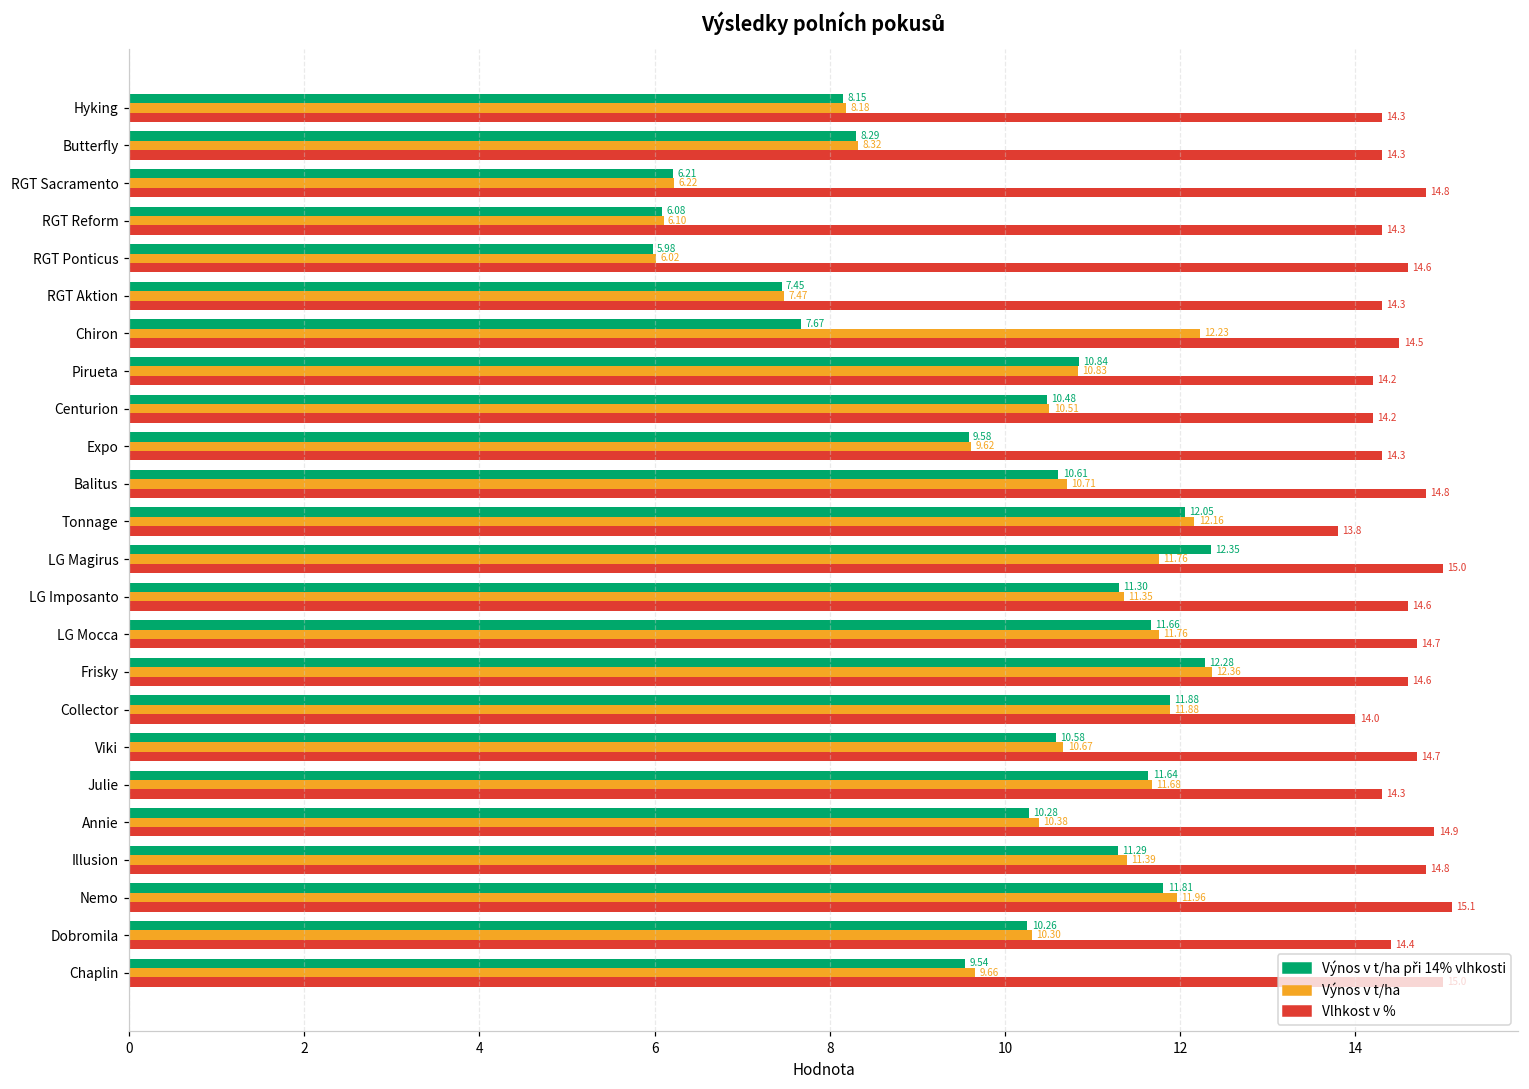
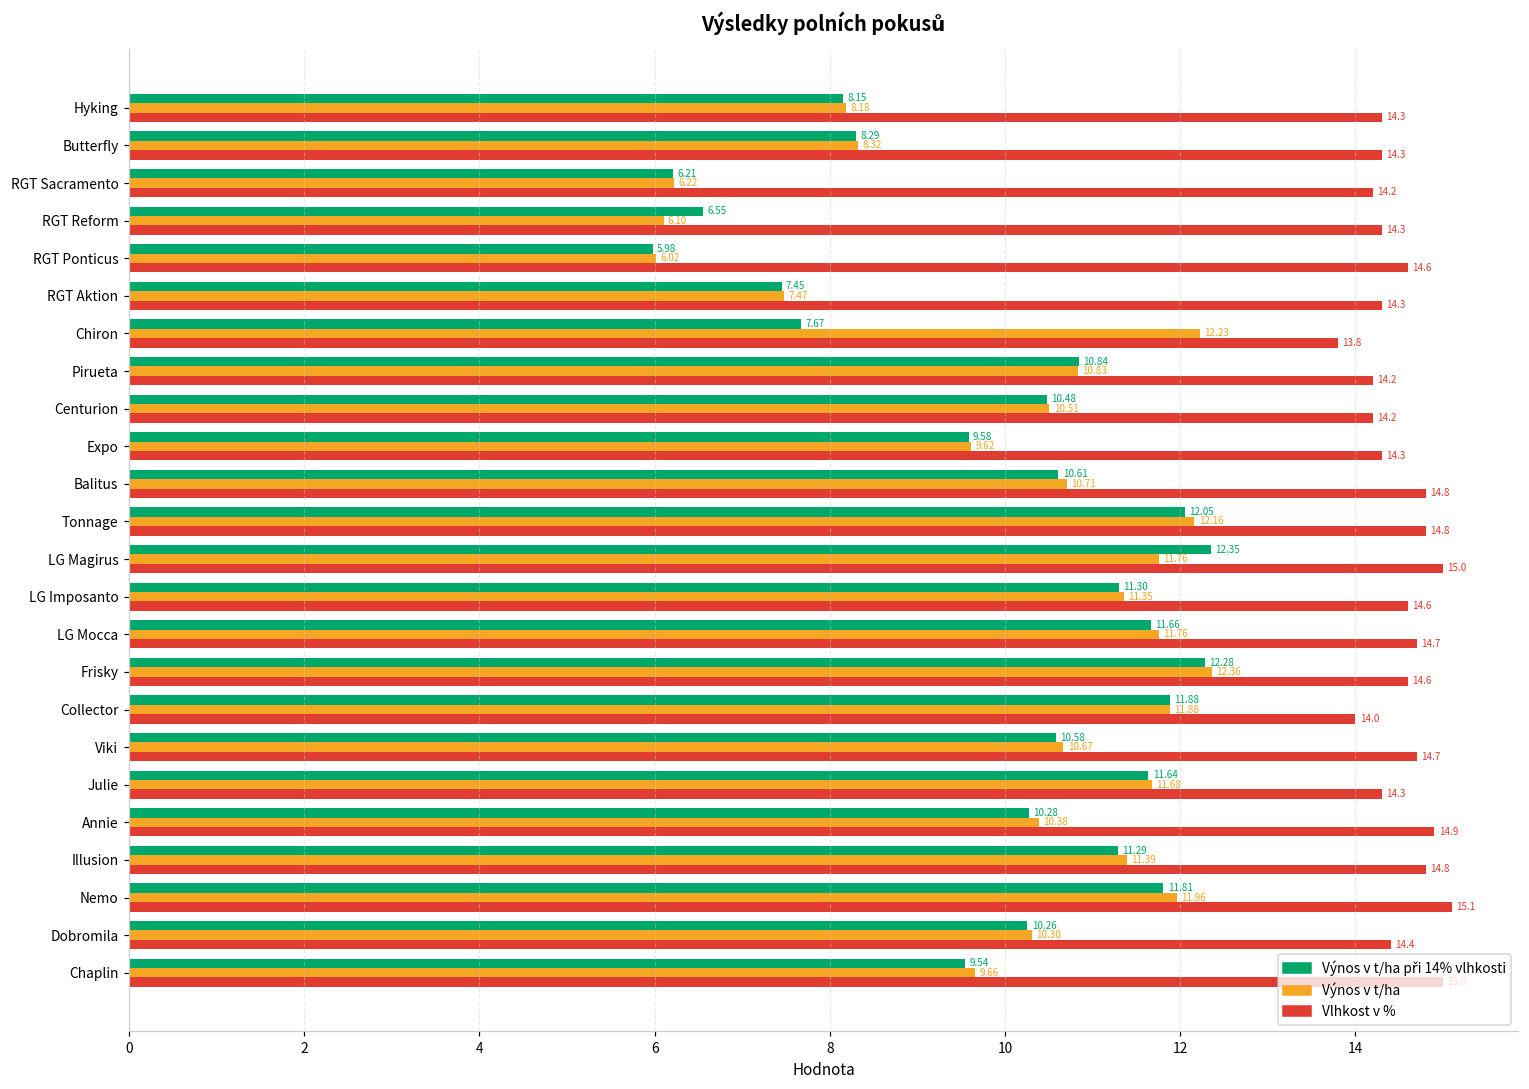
  {
    "Výnos v t/ha při 14% vlhkosti": {
      "Hyking": 8.15,
      "Butterfly": 8.29,
      "RGT Sacramento": 6.21,
-     "RGT Reform": 6.08,
+     "RGT Reform": 6.55,
      "RGT Ponticus": 5.98,
      "RGT Aktion": 7.45,
      "Chiron": 7.67,
      "Pirueta": 10.84,
      "Centurion": 10.48,
      "Expo": 9.58,
      "Balitus": 10.61,
      "Tonnage": 12.05,
      "LG Magirus": 12.35,
      "LG Imposanto": 11.30,
      "LG Mocca": 11.66,
      "Frisky": 12.28,
      "Collector": 11.88,
      "Viki": 10.58,
      "Julie": 11.64,
      "Annie": 10.28,
      "Illusion": 11.29,
      "Nemo": 11.81,
      "Dobromila": 10.26,
      "Chaplin": 9.54
    },
    "Výnos v t/ha": {
      "Hyking": 8.18,
      "Butterfly": 8.32,
      "RGT Sacramento": 6.22,
      "RGT Reform": 6.10,
      "RGT Ponticus": 6.02,
      "RGT Aktion": 7.47,
      "Chiron": 12.23,
      "Pirueta": 10.83,
      "Centurion": 10.51,
      "Expo": 9.62,
      "Balitus": 10.71,
      "Tonnage": 12.16,
      "LG Magirus": 11.76,
      "LG Imposanto": 11.35,
      "LG Mocca": 11.76,
      "Frisky": 12.36,
      "Collector": 11.88,
      "Viki": 10.67,
      "Julie": 11.68,
      "Annie": 10.38,
      "Illusion": 11.39,
      "Nemo": 11.96,
      "Dobromila": 10.30,
      "Chaplin": 9.66
    },
    "Vlhkost v %": {
      "Hyking": 14.3,
      "Butterfly": 14.3,
-     "RGT Sacramento": 14.8,
+     "RGT Sacramento": 14.2,
      "RGT Reform": 14.3,
      "RGT Ponticus": 14.6,
      "RGT Aktion": 14.3,
-     "Chiron": 14.5,
+     "Chiron": 13.8,
      "Pirueta": 14.2,
      "Centurion": 14.2,
      "Expo": 14.3,
      "Balitus": 14.8,
-     "Tonnage": 13.8,
+     "Tonnage": 14.8,
      "LG Magirus": 15.0,
      "LG Imposanto": 14.6,
      "LG Mocca": 14.7,
      "Frisky": 14.6,
      "Collector": 14.0,
      "Viki": 14.7,
      "Julie": 14.3,
      "Annie": 14.9,
      "Illusion": 14.8,
      "Nemo": 15.1,
      "Dobromila": 14.4
    }
  }
